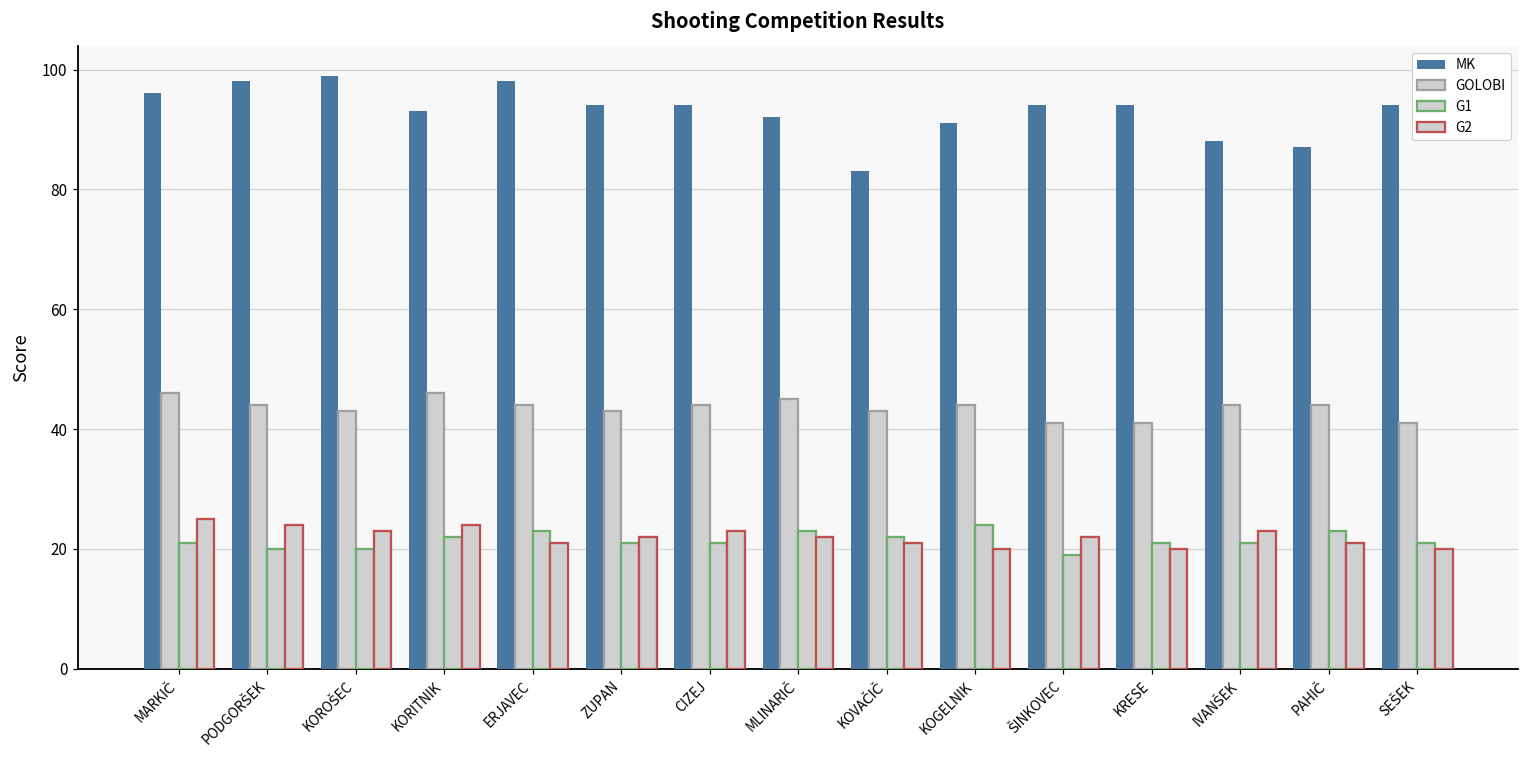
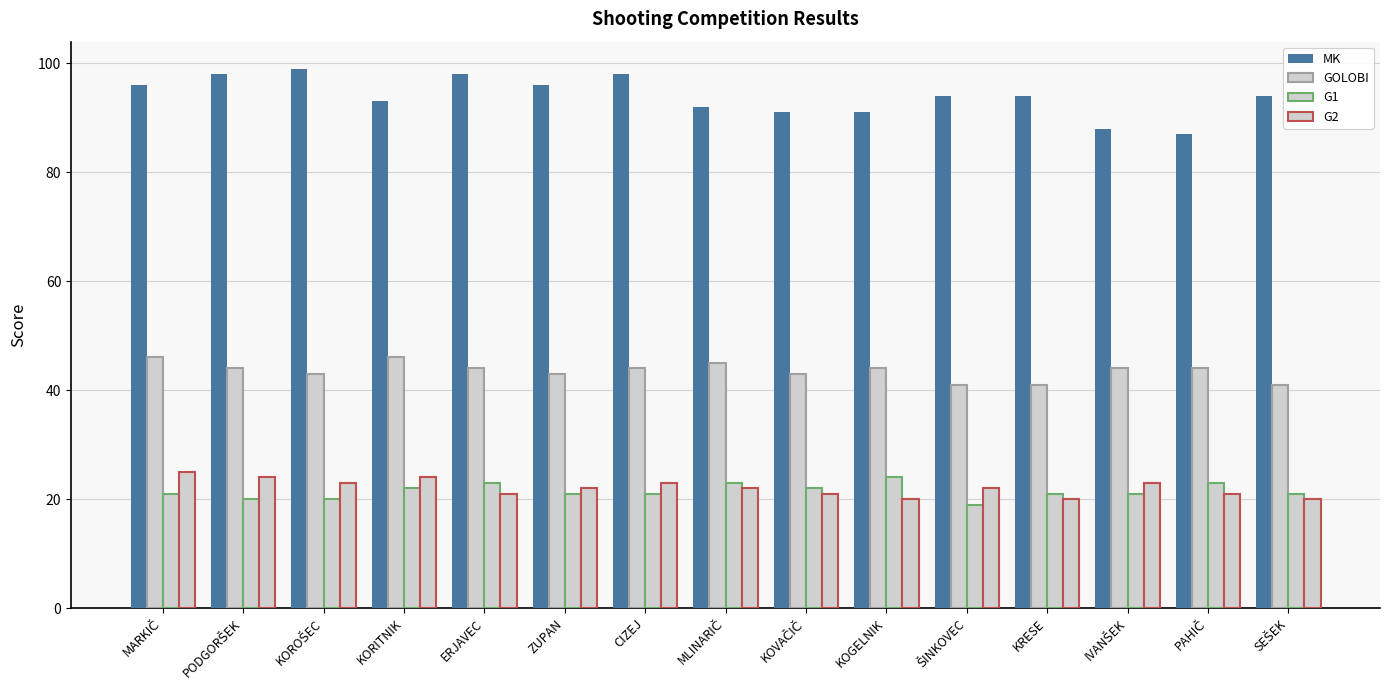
  {
    "MK": {
      "MARKIČ": 96,
      "PODGORŠEK": 98,
      "KOROŠEC": 99,
      "KORITNIK": 93,
      "ERJAVEC": 98,
-     "ZUPAN": 94,
-     "CIZEJ": 94,
+     "ZUPAN": 96,
+     "CIZEJ": 98,
      "MLINARIČ": 92,
-     "KOVAČIČ": 83,
+     "KOVAČIČ": 91,
      "KOGELNIK": 91,
      "ŠINKOVEC": 94,
      "KRESE": 94,
      "IVANŠEK": 88,
      "PAHIČ": 87,
      "SEŠEK": 94
    }
  }
